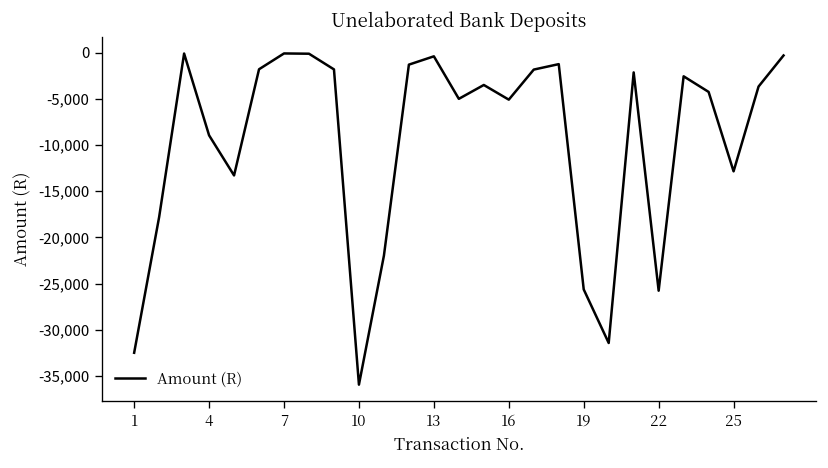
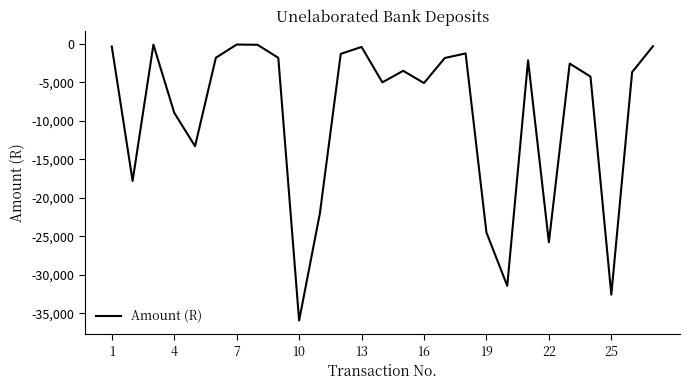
  {
-   "1": "-32,000",
+   "1": "0",
    "4": "-9,000",
    "7": "0",
    "10": "-36,000",
    "13": "0",
    "16": "-5,000",
-   "19": "-26,000",
+   "19": "-24,000",
    "22": "-26,000",
-   "25": "-13,000"
+   "25": "-33,000"
  }
